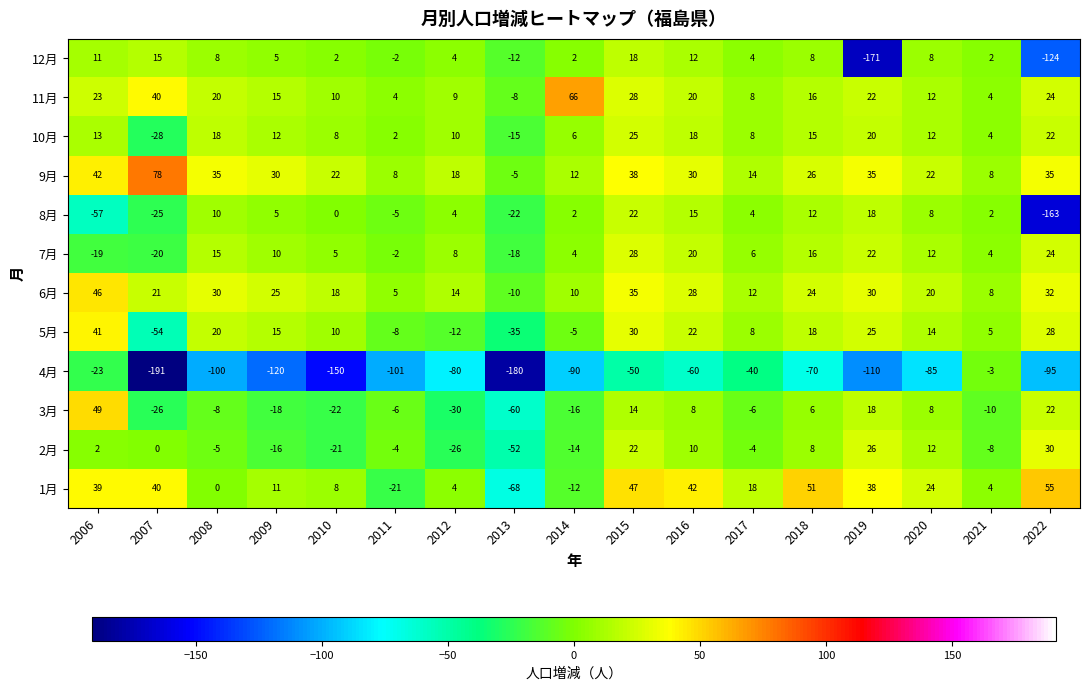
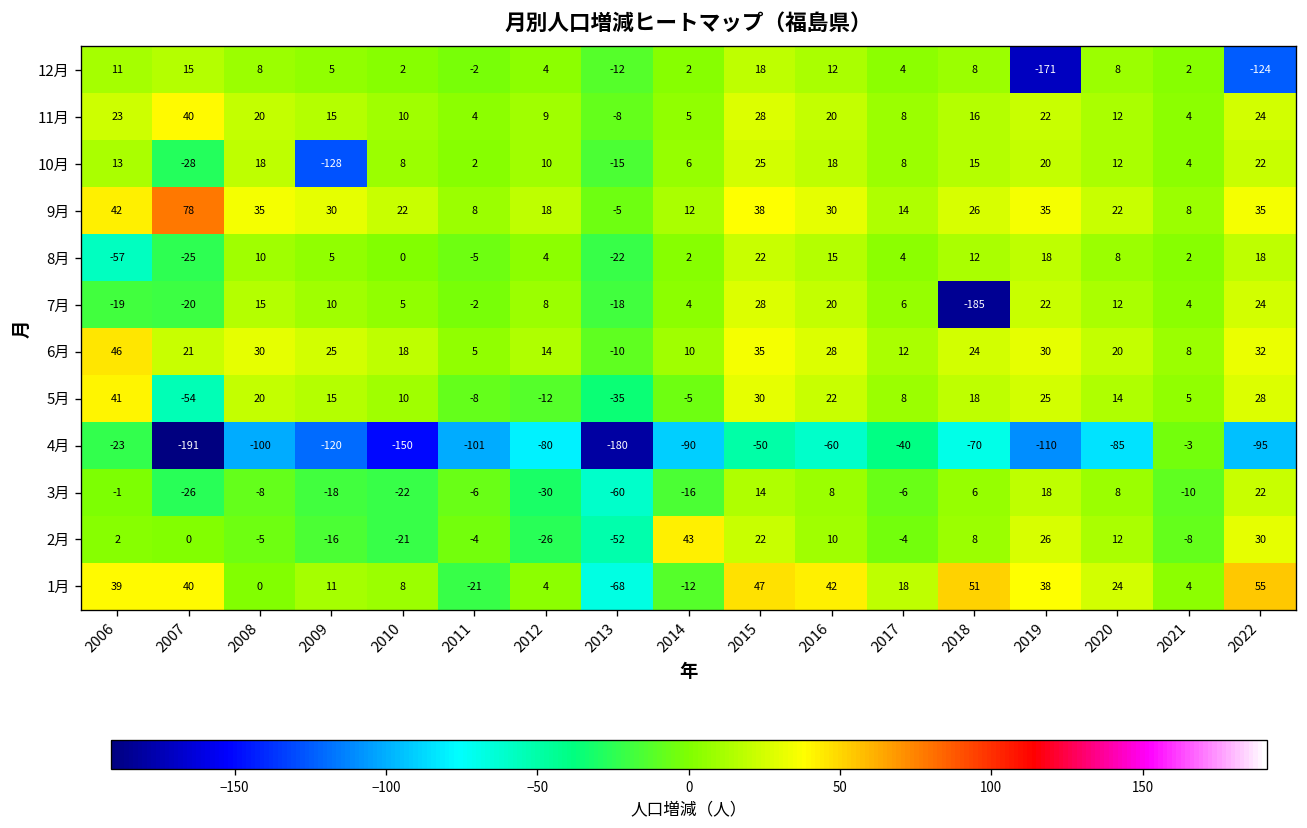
  {
    "11月": {
      "2006": 23,
      "2007": 40,
      "2008": 20,
      "2009": 15,
      "2010": 10,
      "2011": 4,
      "2012": 9,
      "2013": -8,
-     "2014": 66,
+     "2014": 5,
      "2015": 28,
      "2016": 20,
      "2017": 8,
      "2018": 16,
      "2019": 22,
      "2020": 12,
      "2021": 4,
      "2022": 24
    },
    "10月": {
      "2006": 13,
      "2007": -28,
      "2008": 18,
-     "2009": 12,
+     "2009": -128,
      "2010": 8,
      "2011": 2,
      "2012": 10,
      "2013": -15,
      "2014": 6,
      "2015": 25,
      "2016": 18,
      "2017": 8,
      "2018": 15,
      "2019": 20,
      "2020": 12,
      "2021": 4,
      "2022": 22
    },
    "8月": {
      "2006": -57,
      "2007": -25,
      "2008": 10,
      "2009": 5,
      "2010": 0,
      "2011": -5,
      "2012": 4,
      "2013": -22,
      "2014": 2,
      "2015": 22,
      "2016": 15,
      "2017": 4,
      "2018": 12,
      "2019": 18,
      "2020": 8,
      "2021": 2,
-     "2022": -163
+     "2022": 18
    },
    "7月": {
      "2006": -19,
      "2007": -20,
      "2008": 15,
      "2009": 10,
      "2010": 5,
      "2011": -2,
      "2012": 8,
      "2013": -18,
      "2014": 4,
      "2015": 28,
      "2016": 20,
      "2017": 6,
-     "2018": 16,
+     "2018": -185,
      "2019": 22,
      "2020": 12,
      "2021": 4,
      "2022": 24
    },
    "3月": {
-     "2006": 49,
+     "2006": -1,
      "2007": -26,
      "2008": -8,
      "2009": -18,
      "2010": -22,
      "2011": -6,
      "2012": -30,
      "2013": -60,
      "2014": -16,
      "2015": 14,
      "2016": 8,
      "2017": -6,
      "2018": 6,
      "2019": 18,
      "2020": 8,
      "2021": -10,
      "2022": 22
    },
    "2月": {
      "2006": 2,
      "2007": 0,
      "2008": -5,
      "2009": -16,
      "2010": -21,
      "2011": -4,
      "2012": -26,
      "2013": -52,
-     "2014": -14,
+     "2014": 43,
      "2015": 22,
      "2016": 10,
      "2017": -4,
      "2018": 8,
      "2019": 26,
      "2020": 12,
      "2021": -8,
      "2022": 30
    }
  }
